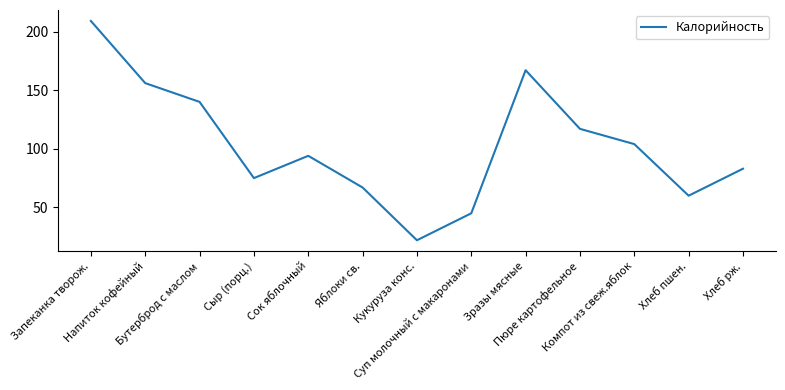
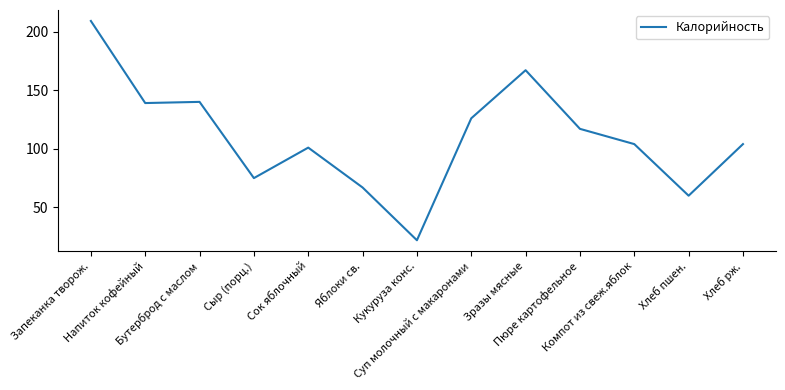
  {
    "Запеканка творож.": 209,
-   "Напиток кофейный": 156,
+   "Напиток кофейный": 139,
    "Бутерброд с маслом": 140,
    "Сыр (порц.)": 75,
-   "Сок яблочный": 94,
+   "Сок яблочный": 101,
    "Яблоки св.": 67,
    "Кукуруза конс.": 22,
-   "Суп молочный с макаронами": 45,
+   "Суп молочный с макаронами": 126,
    "Зразы мясные": 167,
    "Пюре картофельное": 117,
    "Компот из свеж.яблок": 104,
    "Хлеб пшен.": 60,
-   "Хлеб рж.": 83
+   "Хлеб рж.": 104
  }
